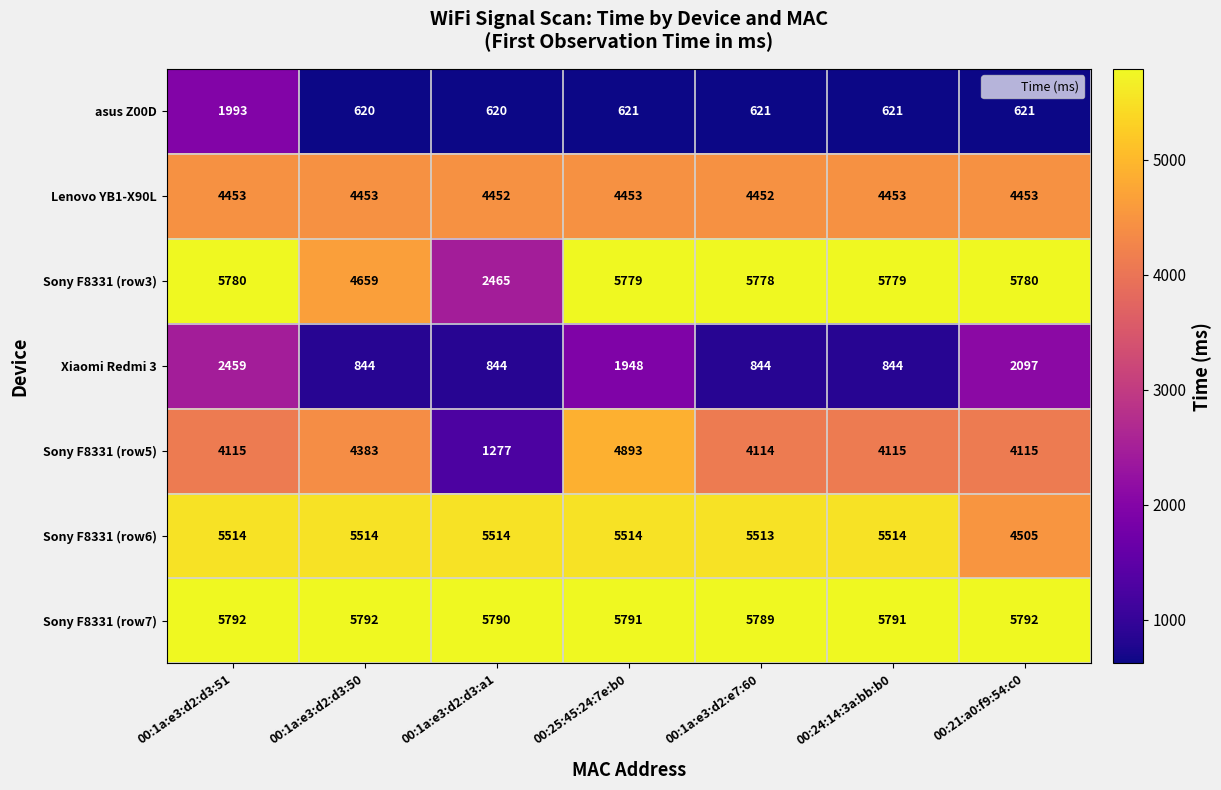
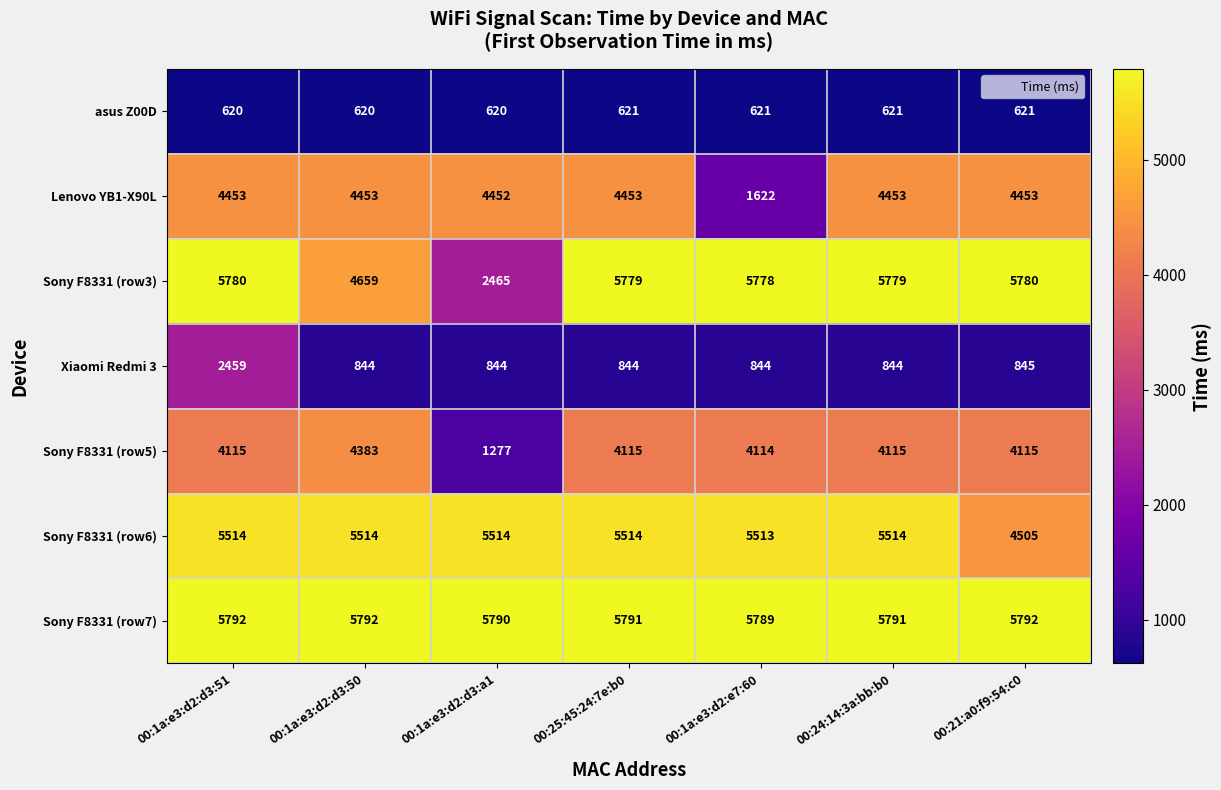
  {
    "asus Z00D": {
-     "00:1a:e3:d2:d3:51": 1993,
+     "00:1a:e3:d2:d3:51": 620,
      "00:1a:e3:d2:d3:50": 620,
      "00:1a:e3:d2:d3:a1": 620,
      "00:25:45:24:7e:b0": 621,
      "00:1a:e3:d2:e7:60": 621,
      "00:24:14:3a:bb:b0": 621,
      "00:21:a0:f9:54:c0": 621
    },
    "Lenovo YB1-X90L": {
      "00:1a:e3:d2:d3:51": 4453,
      "00:1a:e3:d2:d3:50": 4453,
      "00:1a:e3:d2:d3:a1": 4452,
      "00:25:45:24:7e:b0": 4453,
-     "00:1a:e3:d2:e7:60": 4452,
+     "00:1a:e3:d2:e7:60": 1622,
      "00:24:14:3a:bb:b0": 4453,
      "00:21:a0:f9:54:c0": 4453
    },
    "Sony F8331 (row3)": {
      "00:1a:e3:d2:d3:51": 5780,
      "00:1a:e3:d2:d3:50": 4659,
      "00:1a:e3:d2:d3:a1": 2465,
      "00:25:45:24:7e:b0": 5779,
      "00:1a:e3:d2:e7:60": 5778,
      "00:24:14:3a:bb:b0": 5779,
      "00:21:a0:f9:54:c0": 5780
    },
    "Xiaomi Redmi 3": {
      "00:1a:e3:d2:d3:51": 2459,
      "00:1a:e3:d2:d3:50": 844,
      "00:1a:e3:d2:d3:a1": 844,
-     "00:25:45:24:7e:b0": 1948,
+     "00:25:45:24:7e:b0": 844,
      "00:1a:e3:d2:e7:60": 844,
      "00:24:14:3a:bb:b0": 844,
-     "00:21:a0:f9:54:c0": 2097
+     "00:21:a0:f9:54:c0": 845
    },
    "Sony F8331 (row5)": {
      "00:1a:e3:d2:d3:51": 4115,
      "00:1a:e3:d2:d3:50": 4383,
      "00:1a:e3:d2:d3:a1": 1277,
-     "00:25:45:24:7e:b0": 4893,
+     "00:25:45:24:7e:b0": 4115,
      "00:1a:e3:d2:e7:60": 4114,
      "00:24:14:3a:bb:b0": 4115,
      "00:21:a0:f9:54:c0": 4115
    },
    "Sony F8331 (row6)": {
      "00:1a:e3:d2:d3:51": 5514,
      "00:1a:e3:d2:d3:50": 5514,
      "00:1a:e3:d2:d3:a1": 5514,
      "00:25:45:24:7e:b0": 5514,
      "00:1a:e3:d2:e7:60": 5513,
      "00:24:14:3a:bb:b0": 5514,
      "00:21:a0:f9:54:c0": 4505
    },
    "Sony F8331 (row7)": {
      "00:1a:e3:d2:d3:51": 5792,
      "00:1a:e3:d2:d3:50": 5792,
      "00:1a:e3:d2:d3:a1": 5790,
      "00:25:45:24:7e:b0": 5791,
      "00:1a:e3:d2:e7:60": 5789,
      "00:24:14:3a:bb:b0": 5791,
      "00:21:a0:f9:54:c0": 5792
    }
  }
